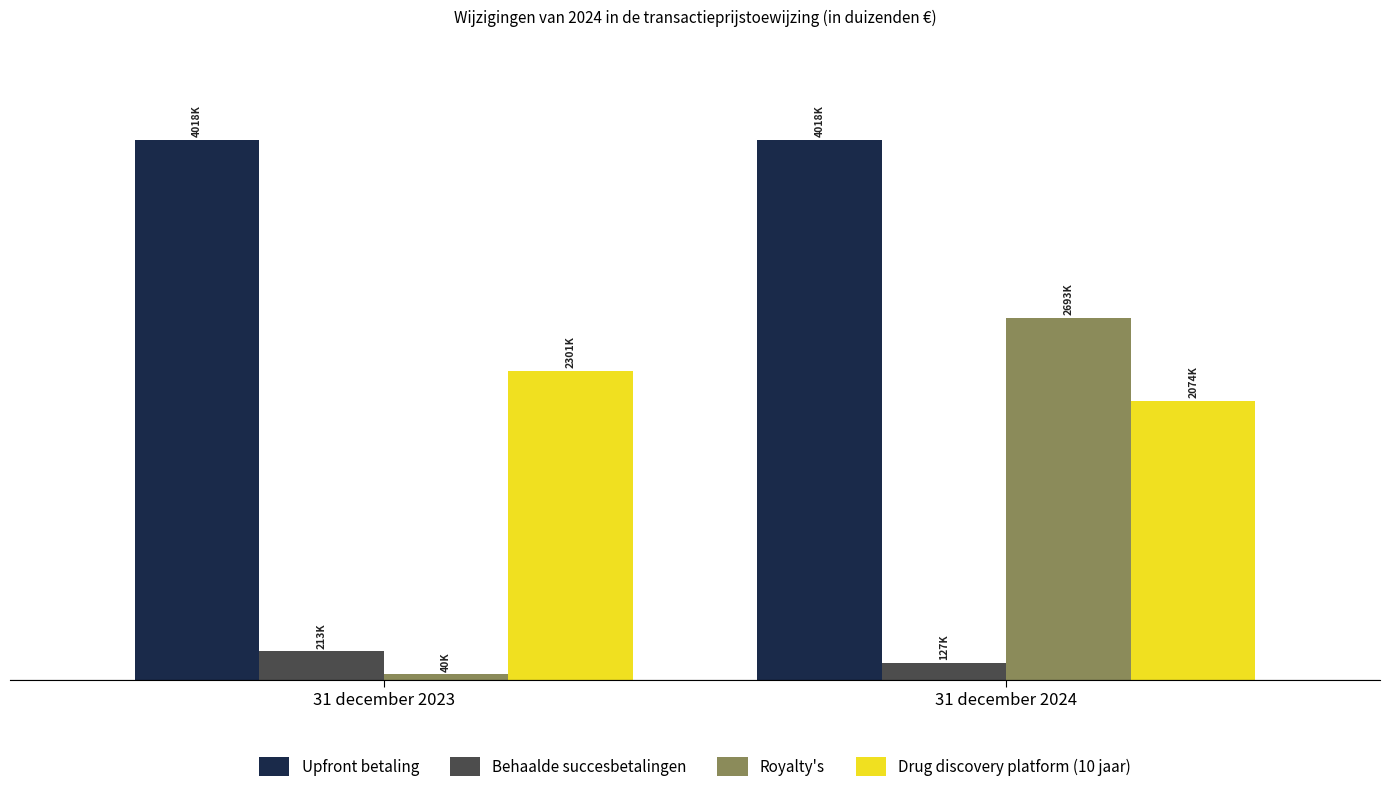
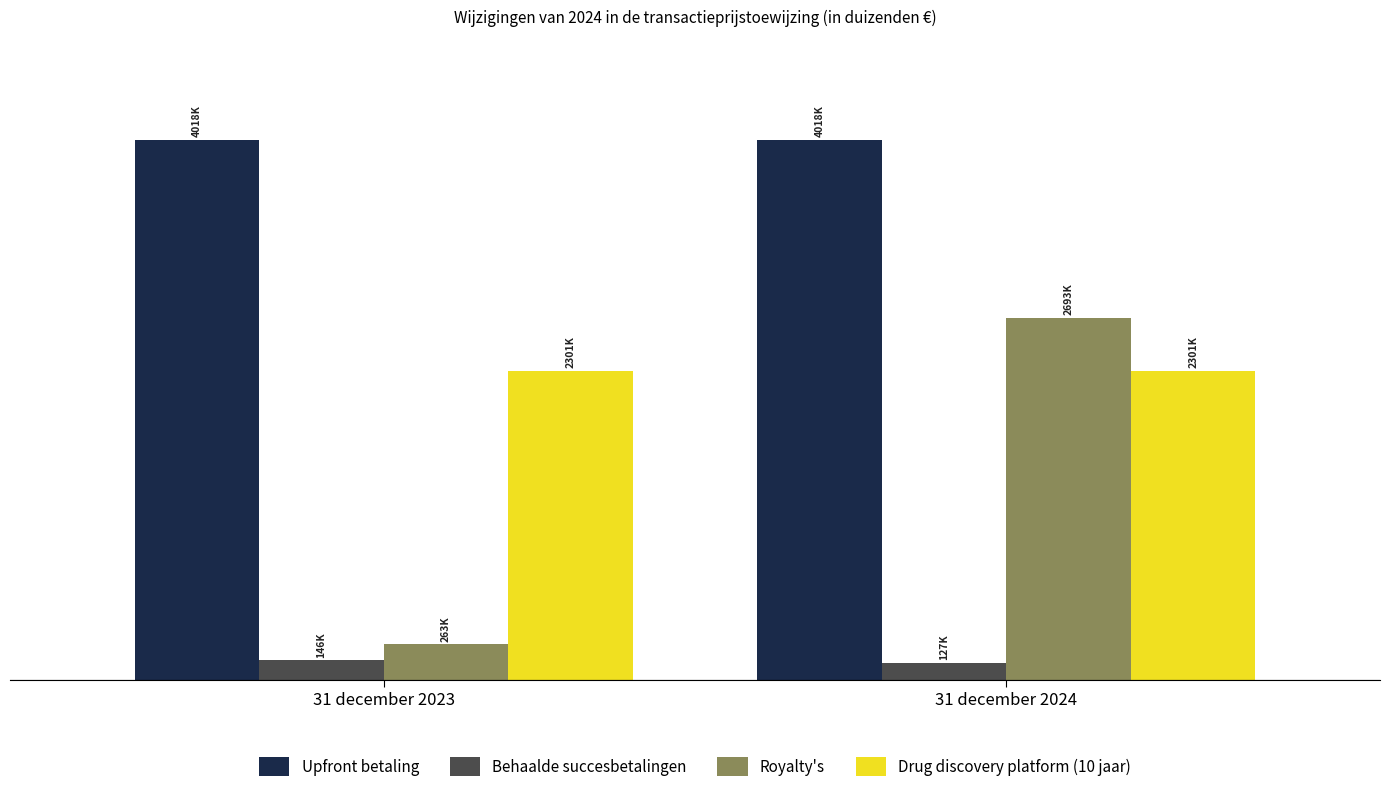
  {
    "Upfront betaling": {
      "31 december 2023": "4018K",
      "31 december 2024": "4018K"
    },
    "Behaalde succesbetalingen": {
-     "31 december 2023": "213K",
+     "31 december 2023": "146K",
      "31 december 2024": "127K"
    },
    "Royalty's": {
-     "31 december 2023": "40K",
+     "31 december 2023": "263K",
      "31 december 2024": "2693K"
    },
    "Drug discovery platform (10 jaar)": {
      "31 december 2023": "2301K",
-     "31 december 2024": "2074K"
+     "31 december 2024": "2301K"
    }
  }
